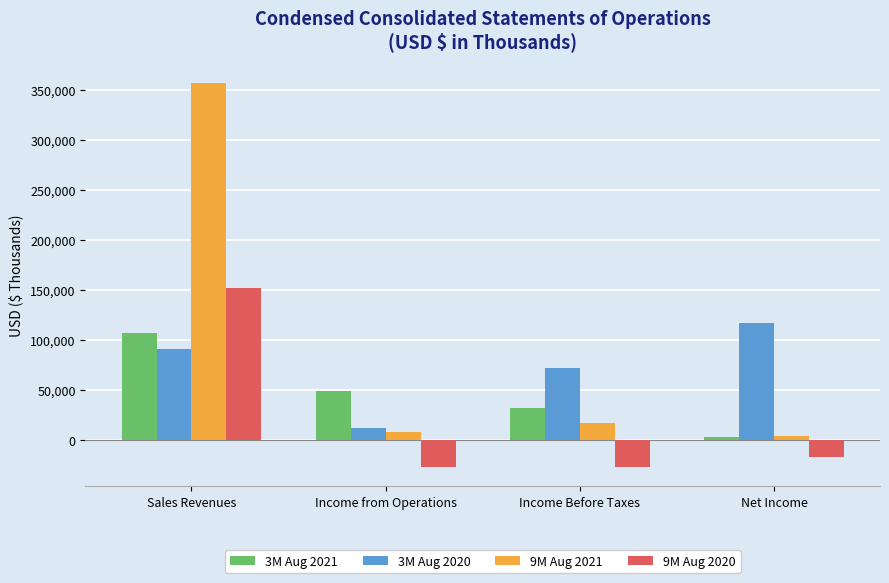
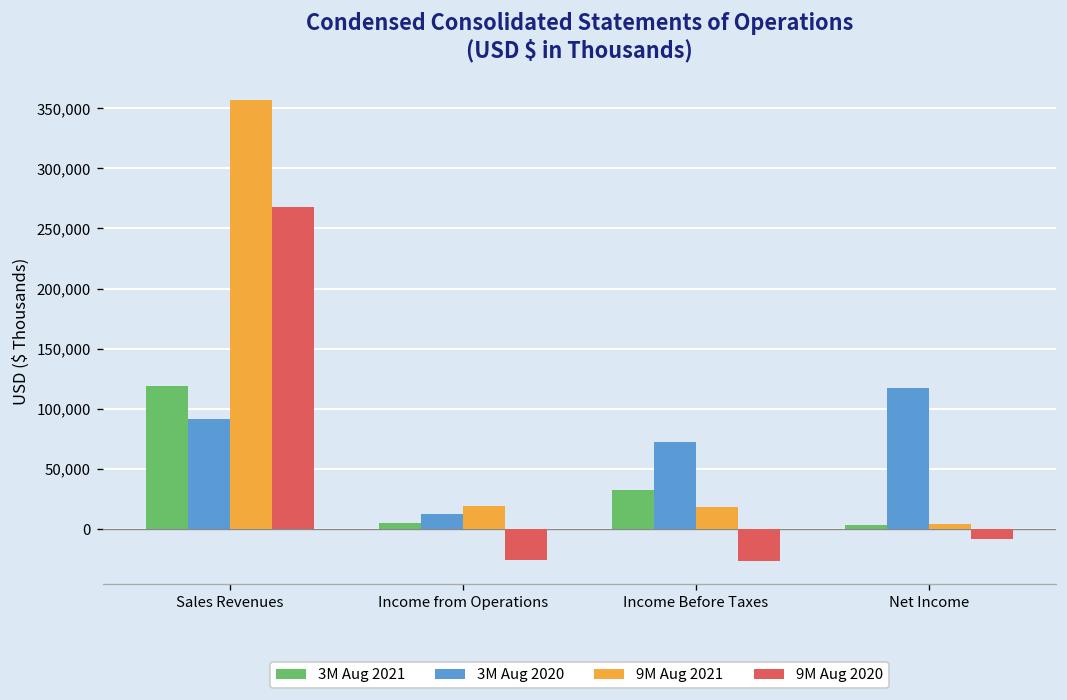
  {
    "3M Aug 2021": {
-     "Sales Revenues": "107,000",
-     "Income from Operations": "49,000",
+     "Sales Revenues": "119,000",
+     "Income from Operations": "4,000",
      "Income Before Taxes": "32,000",
      "Net Income": "3,000"
    },
    "3M Aug 2020": {
      "Sales Revenues": "92,000",
      "Income from Operations": "12,000",
      "Income Before Taxes": "72,000",
      "Net Income": "118,000"
    },
    "9M Aug 2021": {
      "Sales Revenues": "357,000",
-     "Income from Operations": "9,000",
+     "Income from Operations": "19,000",
      "Income Before Taxes": "18,000",
      "Net Income": "4,000"
    },
    "9M Aug 2020": {
-     "Sales Revenues": "152,000",
+     "Sales Revenues": "267,000",
      "Income from Operations": "-26,000",
      "Income Before Taxes": "-27,000",
-     "Net Income": "-17,000"
+     "Net Income": "-9,000"
    }
  }
